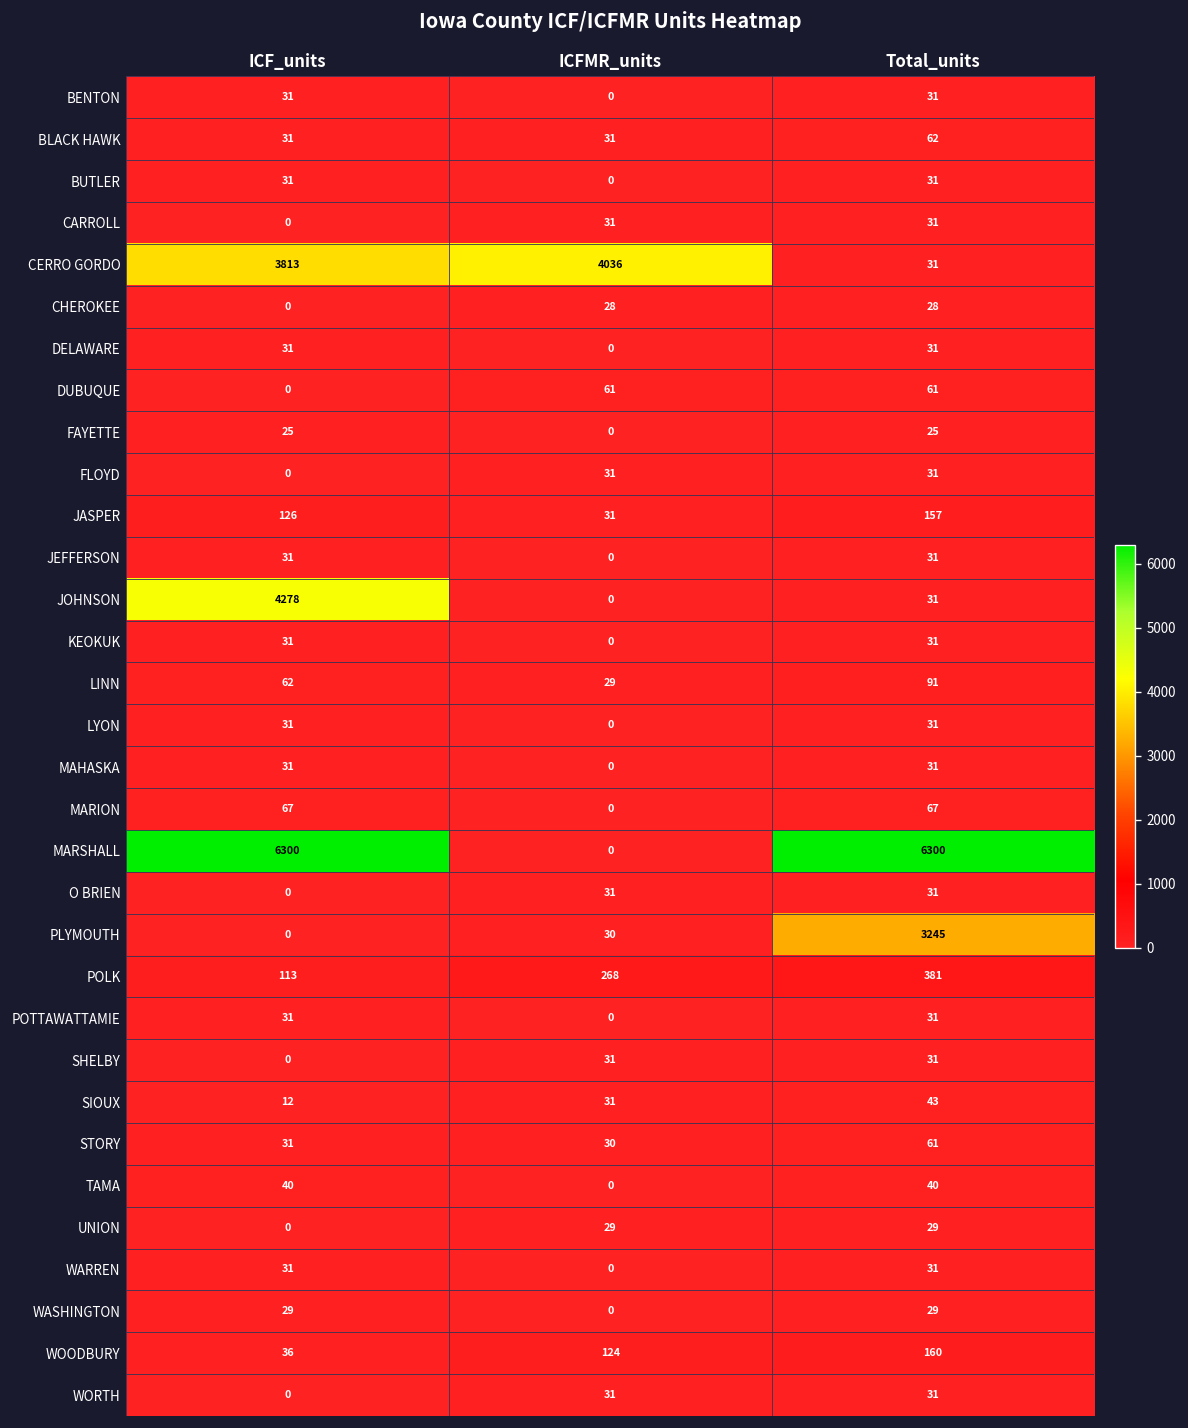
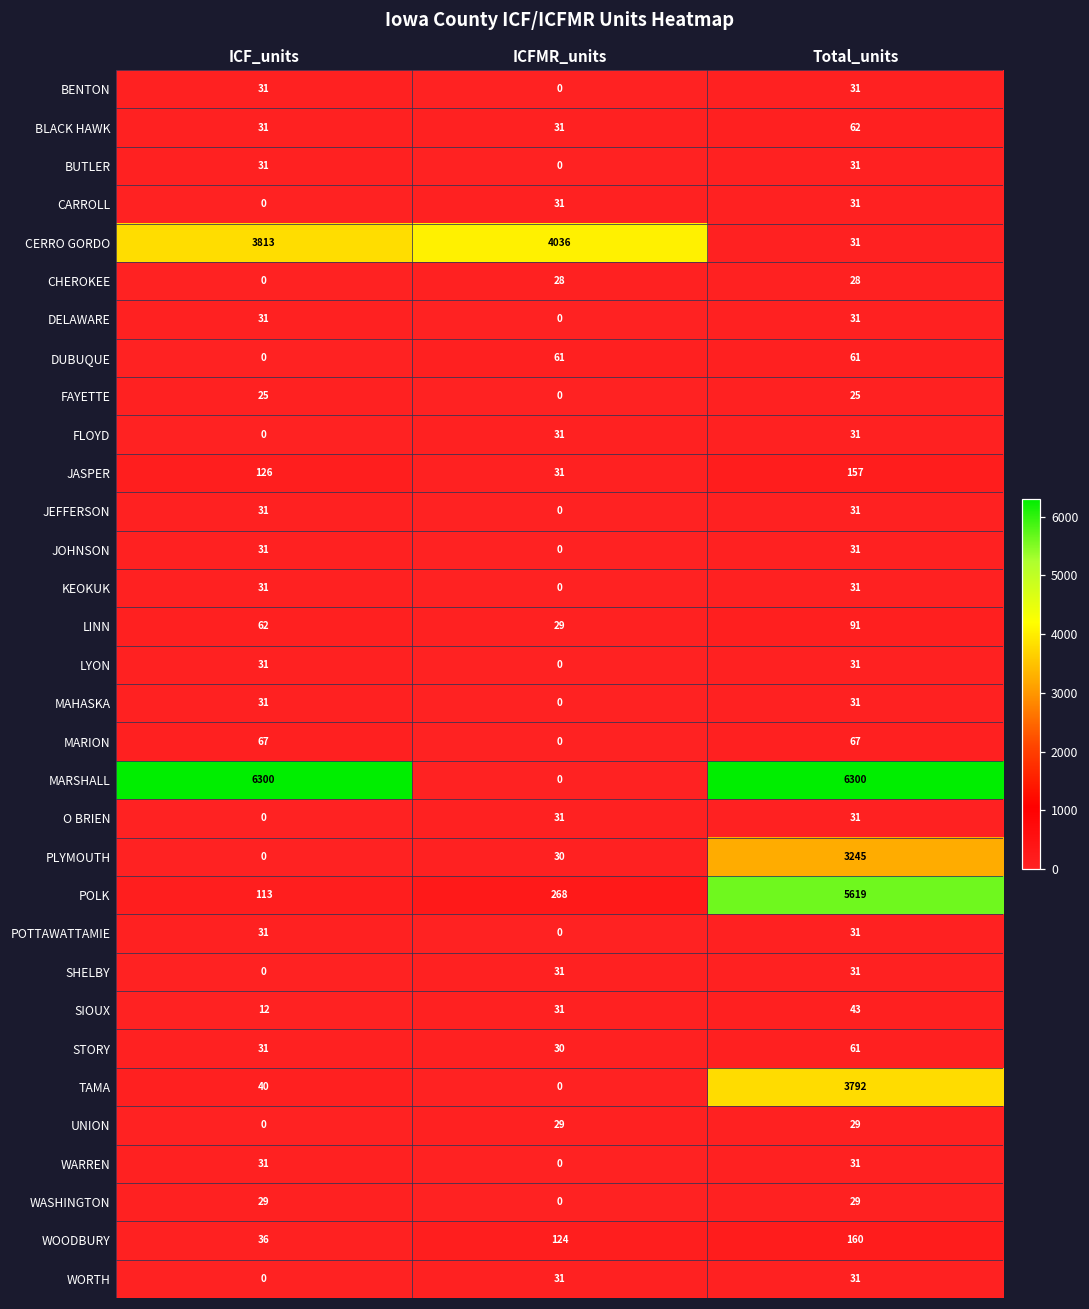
  {
    "BENTON": {
      "ICF_units": 31,
      "ICFMR_units": 0,
      "Total_units": 31
    },
    "BLACK HAWK": {
      "ICF_units": 31,
      "ICFMR_units": 31,
      "Total_units": 62
    },
    "BUTLER": {
      "ICF_units": 31,
      "ICFMR_units": 0,
      "Total_units": 31
    },
    "CARROLL": {
      "ICF_units": 0,
      "ICFMR_units": 31,
      "Total_units": 31
    },
    "CERRO GORDO": {
      "ICF_units": 3813,
      "ICFMR_units": 4036,
      "Total_units": 31
    },
    "CHEROKEE": {
      "ICF_units": 0,
      "ICFMR_units": 28,
      "Total_units": 28
    },
    "DELAWARE": {
      "ICF_units": 31,
      "ICFMR_units": 0,
      "Total_units": 31
    },
    "DUBUQUE": {
      "ICF_units": 0,
      "ICFMR_units": 61,
      "Total_units": 61
    },
    "FAYETTE": {
      "ICF_units": 25,
      "ICFMR_units": 0,
      "Total_units": 25
    },
    "FLOYD": {
      "ICF_units": 0,
      "ICFMR_units": 31,
      "Total_units": 31
    },
    "JASPER": {
      "ICF_units": 126,
      "ICFMR_units": 31,
      "Total_units": 157
    },
    "JEFFERSON": {
      "ICF_units": 31,
      "ICFMR_units": 0,
      "Total_units": 31
    },
    "JOHNSON": {
-     "ICF_units": 4278,
+     "ICF_units": 31,
      "ICFMR_units": 0,
      "Total_units": 31
    },
    "KEOKUK": {
      "ICF_units": 31,
      "ICFMR_units": 0,
      "Total_units": 31
    },
    "LINN": {
      "ICF_units": 62,
      "ICFMR_units": 29,
      "Total_units": 91
    },
    "LYON": {
      "ICF_units": 31,
      "ICFMR_units": 0,
      "Total_units": 31
    },
    "MAHASKA": {
      "ICF_units": 31,
      "ICFMR_units": 0,
      "Total_units": 31
    },
    "MARION": {
      "ICF_units": 67,
      "ICFMR_units": 0,
      "Total_units": 67
    },
    "MARSHALL": {
      "ICF_units": 6300,
      "ICFMR_units": 0,
      "Total_units": 6300
    },
    "O BRIEN": {
      "ICF_units": 0,
      "ICFMR_units": 31,
      "Total_units": 31
    },
    "PLYMOUTH": {
      "ICF_units": 0,
      "ICFMR_units": 30,
      "Total_units": 3245
    },
    "POLK": {
      "ICF_units": 113,
      "ICFMR_units": 268,
-     "Total_units": 381
+     "Total_units": 5619
    },
    "POTTAWATTAMIE": {
      "ICF_units": 31,
      "ICFMR_units": 0,
      "Total_units": 31
    },
    "SHELBY": {
      "ICF_units": 0,
      "ICFMR_units": 31,
      "Total_units": 31
    },
    "SIOUX": {
      "ICF_units": 12,
      "ICFMR_units": 31,
      "Total_units": 43
    },
    "STORY": {
      "ICF_units": 31,
      "ICFMR_units": 30,
      "Total_units": 61
    },
    "TAMA": {
      "ICF_units": 40,
      "ICFMR_units": 0,
-     "Total_units": 40
+     "Total_units": 3792
    },
    "UNION": {
      "ICF_units": 0,
      "ICFMR_units": 29,
      "Total_units": 29
    },
    "WARREN": {
      "ICF_units": 31,
      "ICFMR_units": 0,
      "Total_units": 31
    },
    "WASHINGTON": {
      "ICF_units": 29,
      "ICFMR_units": 0,
      "Total_units": 29
    },
    "WOODBURY": {
      "ICF_units": 36,
      "ICFMR_units": 124,
      "Total_units": 160
    },
    "WORTH": {
      "ICF_units": 0,
      "ICFMR_units": 31,
      "Total_units": 31
    }
  }
